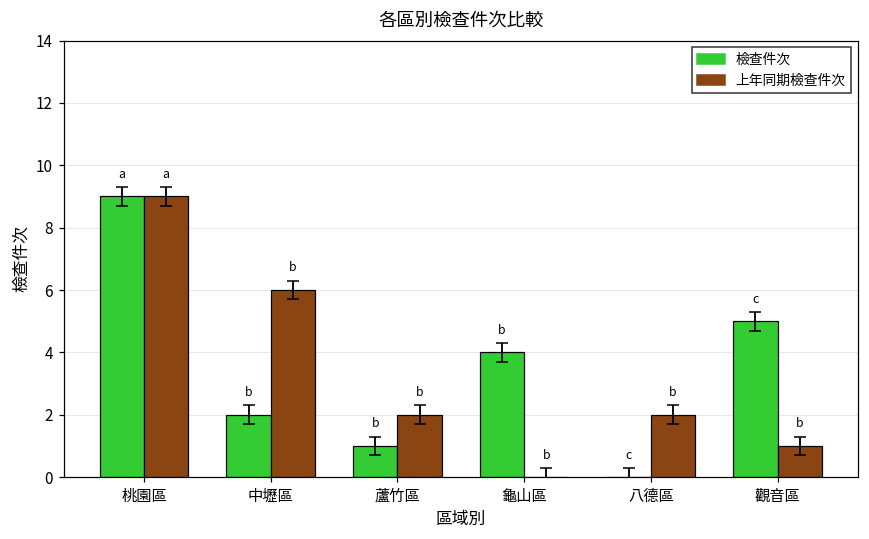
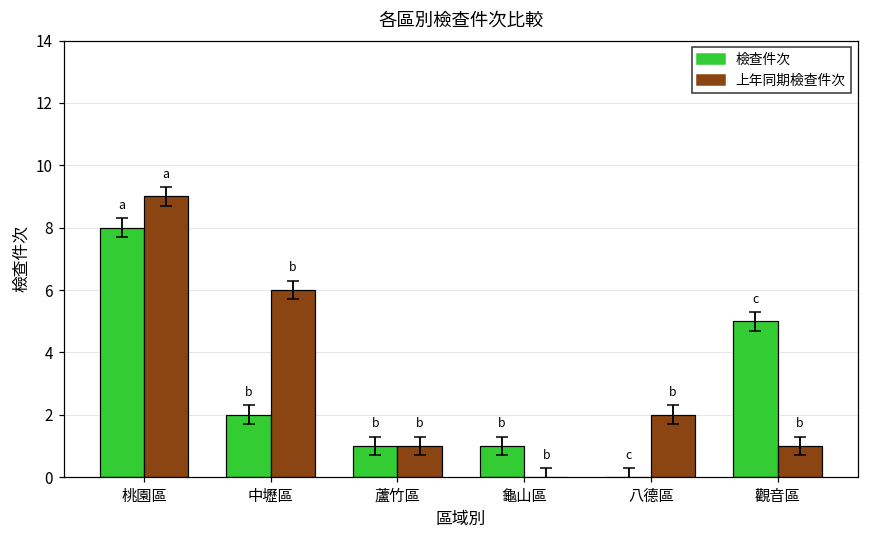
  {
    "檢查件次": {
-     "桃園區": 9,
+     "桃園區": 8,
      "中壢區": 2,
      "蘆竹區": 1,
-     "龜山區": 4,
+     "龜山區": 1,
      "八德區": 0,
      "觀音區": 5
    },
    "上年同期檢查件次": {
      "桃園區": 9,
      "中壢區": 6,
-     "蘆竹區": 2,
+     "蘆竹區": 1,
      "龜山區": 0,
      "八德區": 2,
      "觀音區": 1
    }
  }
